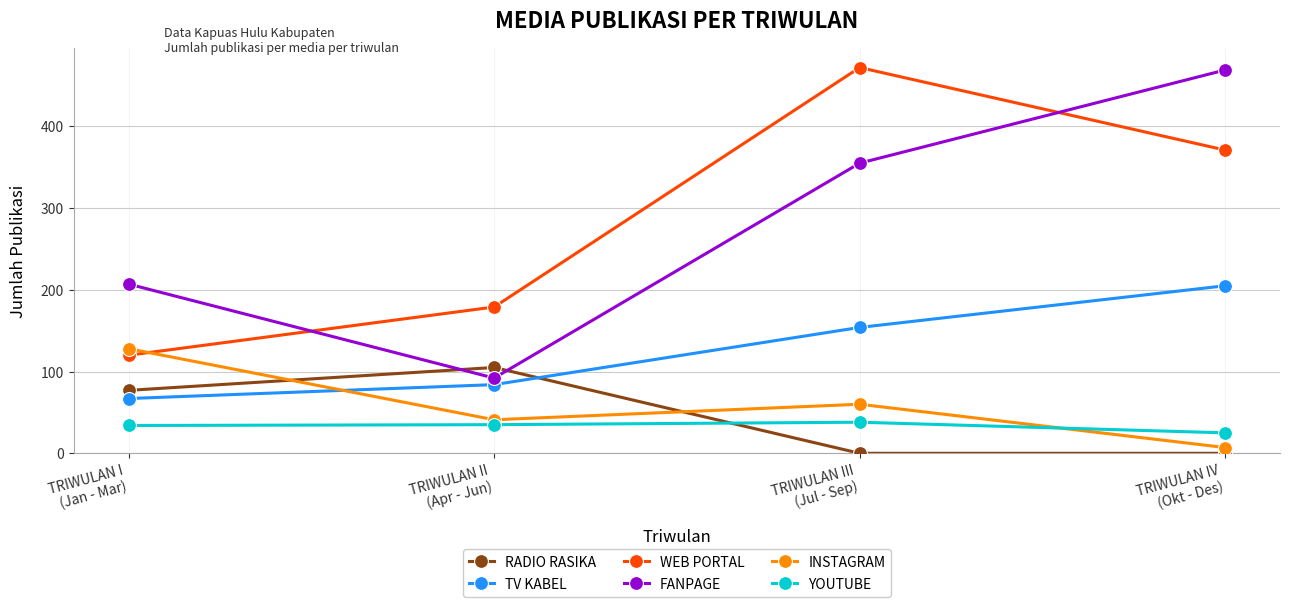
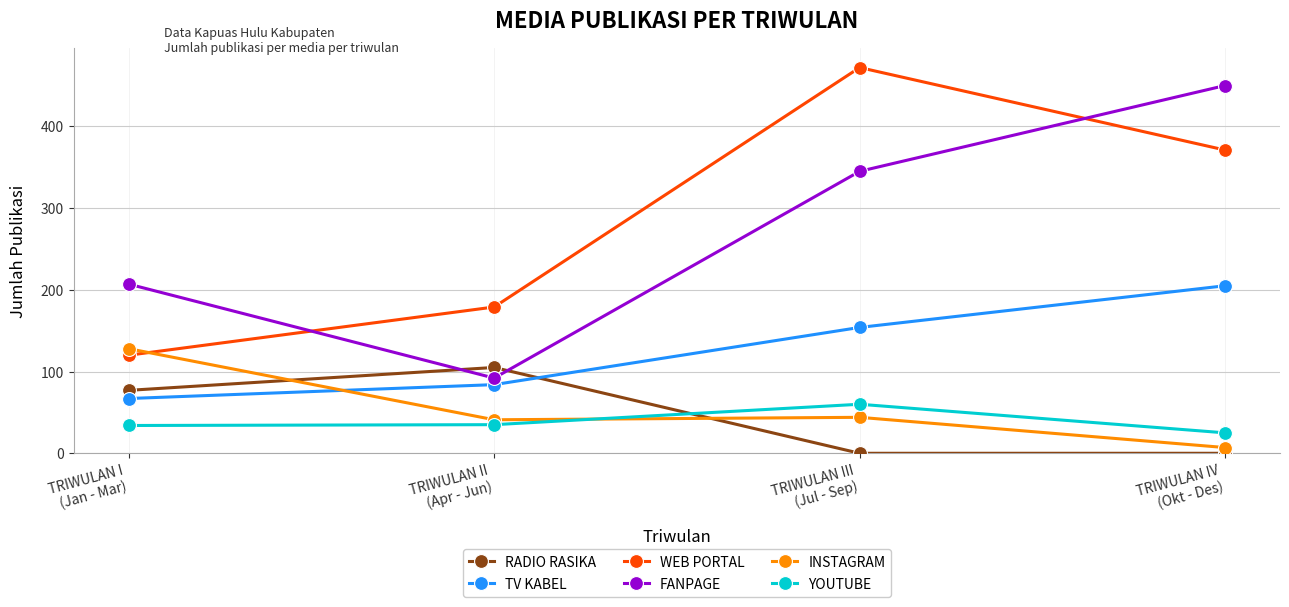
  {
    "RADIO RASIKA": {
      "TRIWULAN I (Jan - Mar)": 80,
      "TRIWULAN II (Apr - Jun)": 110,
      "TRIWULAN III (Jul - Sep)": 0,
      "TRIWULAN IV (Okt - Des)": 0
    },
    "TV KABEL": {
      "TRIWULAN I (Jan - Mar)": 70,
      "TRIWULAN II (Apr - Jun)": 80,
      "TRIWULAN III (Jul - Sep)": 150,
      "TRIWULAN IV (Okt - Des)": 210
    },
    "WEB PORTAL": {
      "TRIWULAN I (Jan - Mar)": 120,
      "TRIWULAN II (Apr - Jun)": 180,
      "TRIWULAN III (Jul - Sep)": 470,
      "TRIWULAN IV (Okt - Des)": 370
    },
    "FANPAGE": {
      "TRIWULAN I (Jan - Mar)": 210,
      "TRIWULAN II (Apr - Jun)": 90,
-     "TRIWULAN III (Jul - Sep)": 360,
-     "TRIWULAN IV (Okt - Des)": 470
+     "TRIWULAN III (Jul - Sep)": 350,
+     "TRIWULAN IV (Okt - Des)": 450
    },
    "INSTAGRAM": {
      "TRIWULAN I (Jan - Mar)": 130,
      "TRIWULAN II (Apr - Jun)": 40,
-     "TRIWULAN III (Jul - Sep)": 60,
+     "TRIWULAN III (Jul - Sep)": 40,
      "TRIWULAN IV (Okt - Des)": 10
    },
    "YOUTUBE": {
      "TRIWULAN I (Jan - Mar)": 30,
      "TRIWULAN II (Apr - Jun)": 40,
-     "TRIWULAN III (Jul - Sep)": 40,
+     "TRIWULAN III (Jul - Sep)": 60,
      "TRIWULAN IV (Okt - Des)": 30
    }
  }
